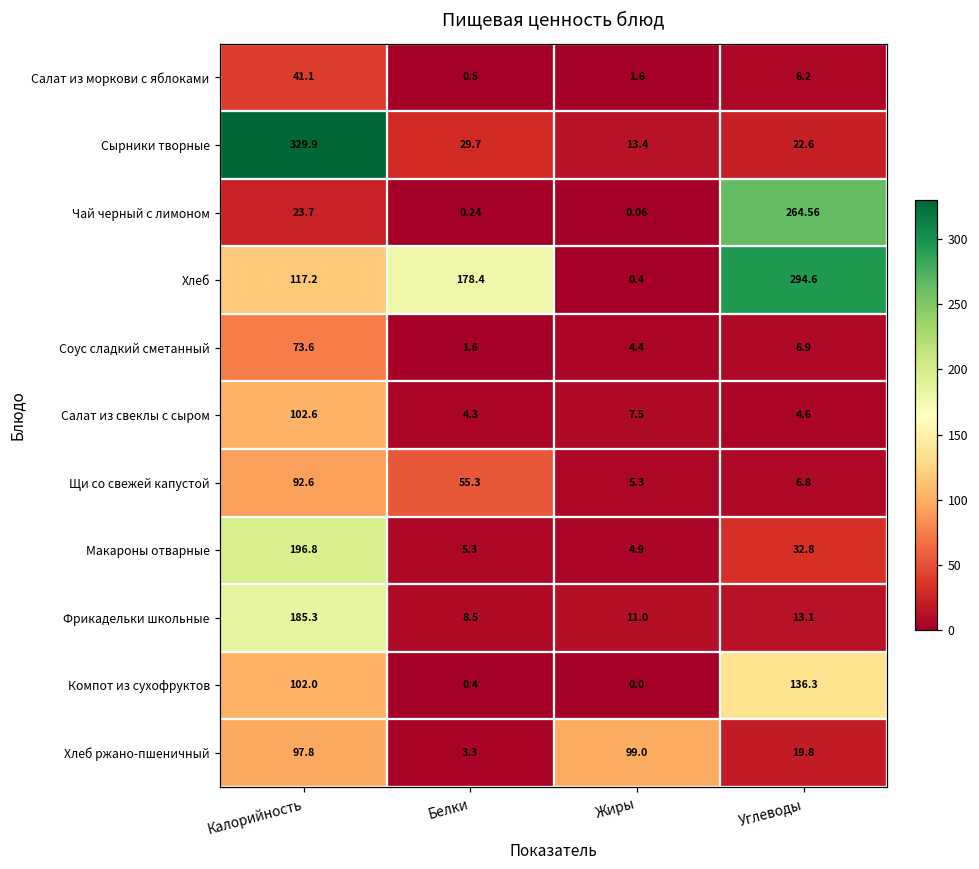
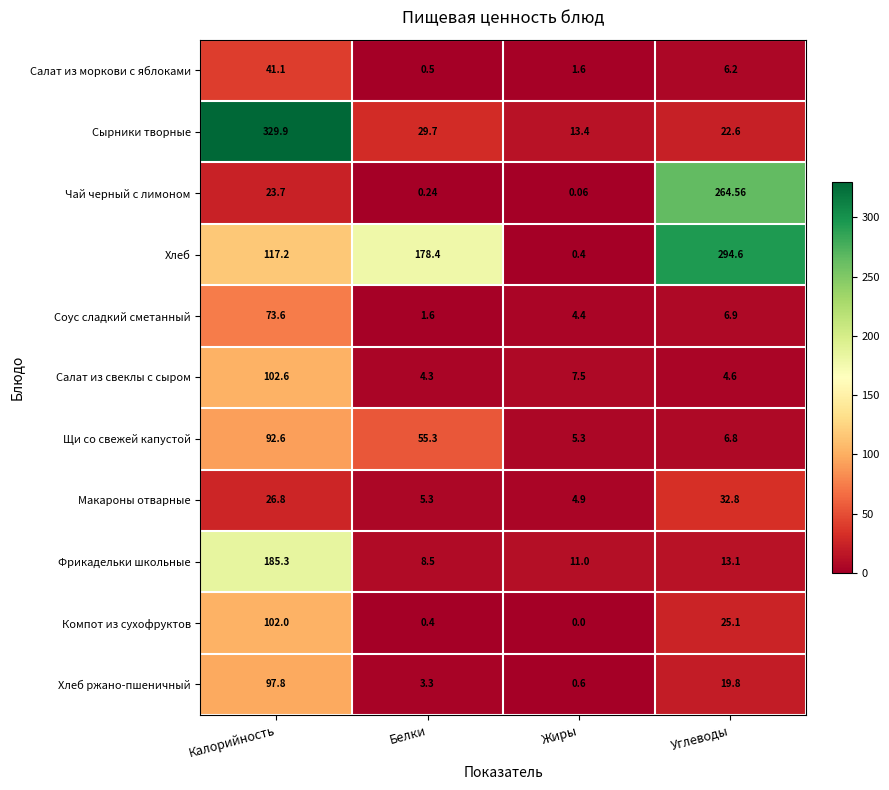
  {
    "Салат из моркови с яблоками": {
      "Калорийность": 41.1,
      "Белки": 0.5,
      "Жиры": 1.6,
      "Углеводы": 6.2
    },
    "Сырники творные": {
      "Калорийность": 329.9,
      "Белки": 29.7,
      "Жиры": 13.4,
      "Углеводы": 22.6
    },
    "Чай черный с лимоном": {
      "Калорийность": 23.7,
      "Белки": 0.24,
      "Жиры": 0.06,
      "Углеводы": 264.56
    },
    "Хлеб": {
      "Калорийность": 117.2,
      "Белки": 178.4,
      "Жиры": 0.4,
      "Углеводы": 294.6
    },
    "Соус сладкий сметанный": {
      "Калорийность": 73.6,
      "Белки": 1.6,
      "Жиры": 4.4,
      "Углеводы": 6.9
    },
    "Салат из свеклы с сыром": {
      "Калорийность": 102.6,
      "Белки": 4.3,
      "Жиры": 7.5,
      "Углеводы": 4.6
    },
    "Щи со свежей капустой": {
      "Калорийность": 92.6,
      "Белки": 55.3,
      "Жиры": 5.3,
      "Углеводы": 6.8
    },
    "Макароны отварные": {
-     "Калорийность": 196.8,
+     "Калорийность": 26.8,
      "Белки": 5.3,
      "Жиры": 4.9,
      "Углеводы": 32.8
    },
    "Фрикадельки школьные": {
      "Калорийность": 185.3,
      "Белки": 8.5,
      "Жиры": 11.0,
      "Углеводы": 13.1
    },
    "Компот из сухофруктов": {
      "Калорийность": 102.0,
      "Белки": 0.4,
      "Жиры": 0.0,
-     "Углеводы": 136.3
+     "Углеводы": 25.1
    },
    "Хлеб ржано-пшеничный": {
      "Калорийность": 97.8,
      "Белки": 3.3,
-     "Жиры": 99.0,
+     "Жиры": 0.6,
      "Углеводы": 19.8
    }
  }
